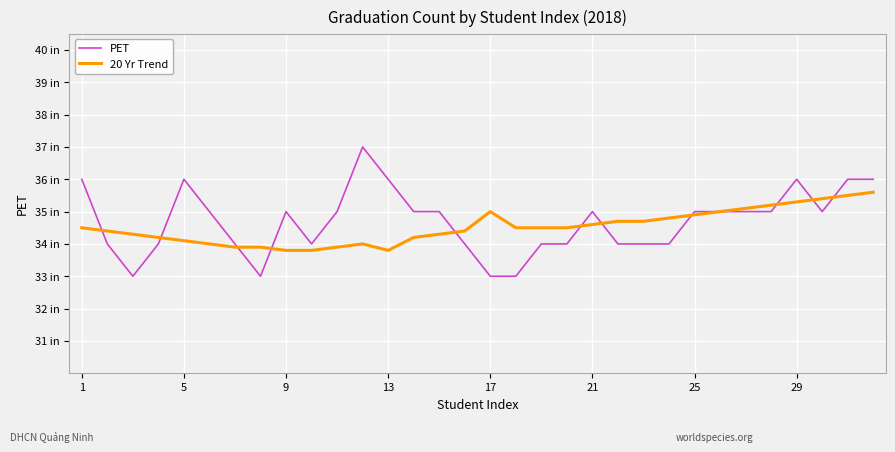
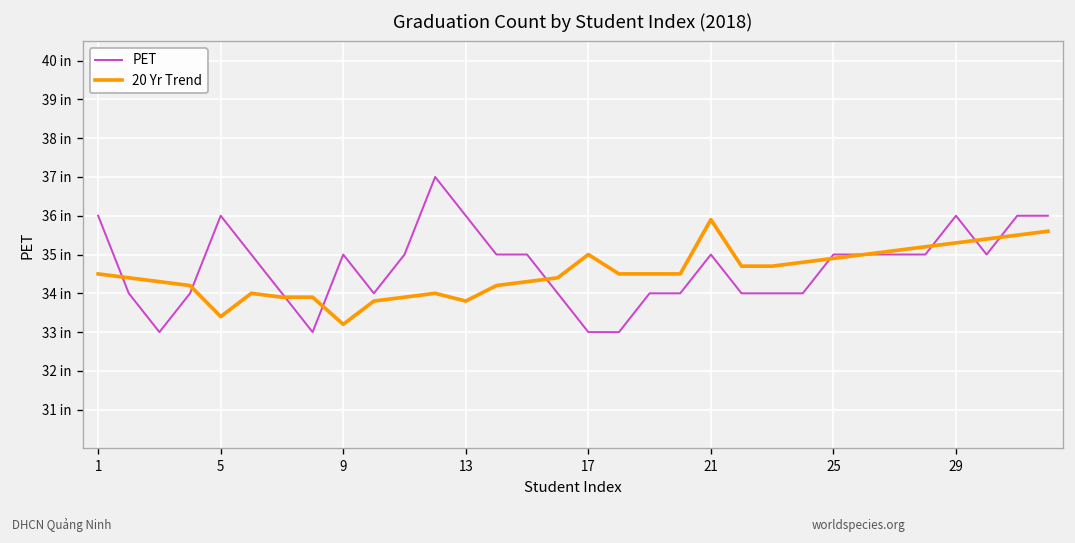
  {
    "PET": {
      "1": "36.0 in",
      "5": "36.0 in",
      "9": "35.0 in",
      "13": "36.0 in",
      "17": "33.0 in",
      "21": "35.0 in",
      "25": "35.0 in",
      "29": "36.0 in"
    },
    "20 Yr Trend": {
      "1": "34.5 in",
-     "5": "34.1 in",
-     "9": "33.8 in",
+     "5": "33.4 in",
+     "9": "33.2 in",
      "13": "33.8 in",
      "17": "35.0 in",
-     "21": "34.6 in",
+     "21": "35.9 in",
      "25": "34.9 in",
      "29": "35.3 in"
    }
  }
